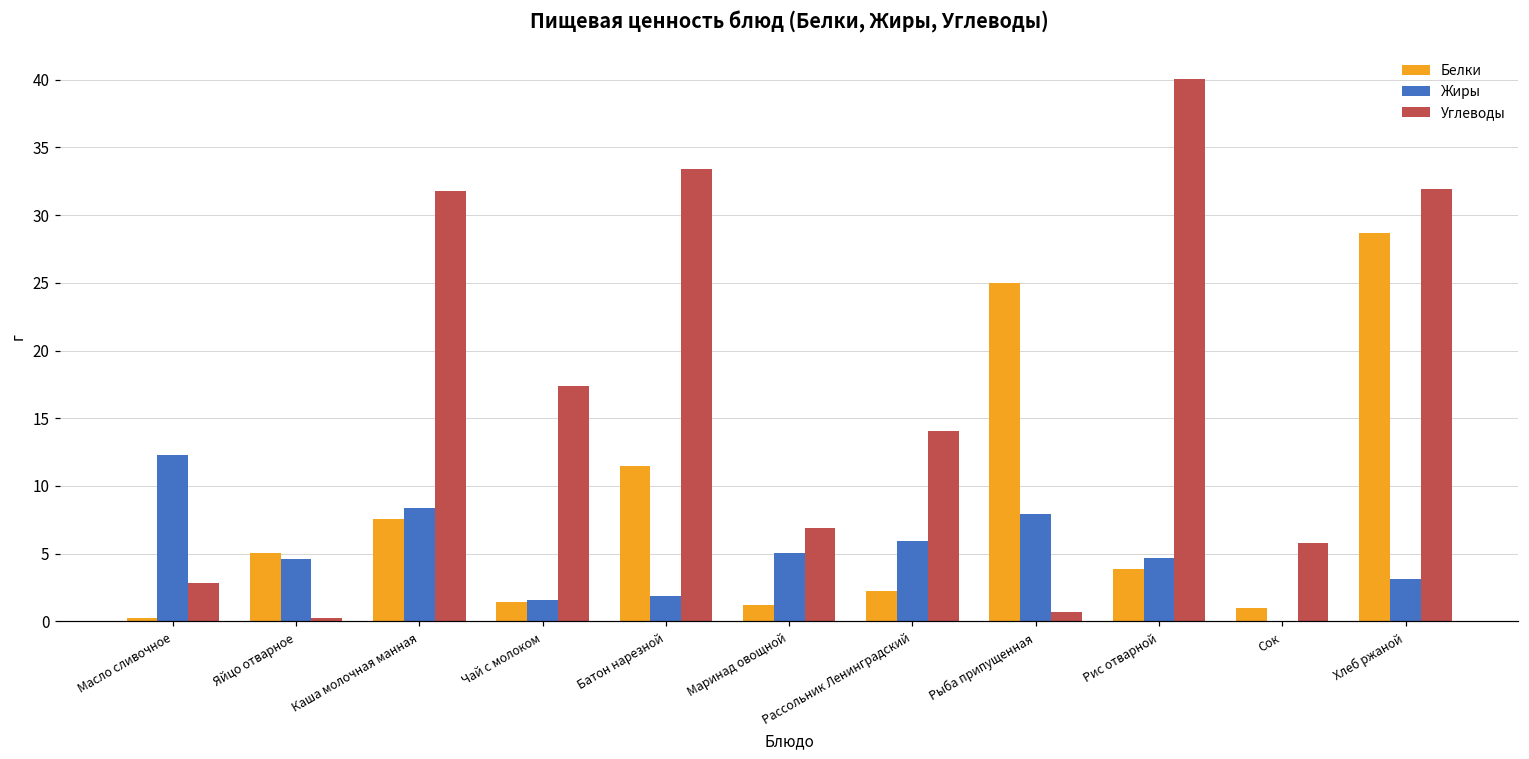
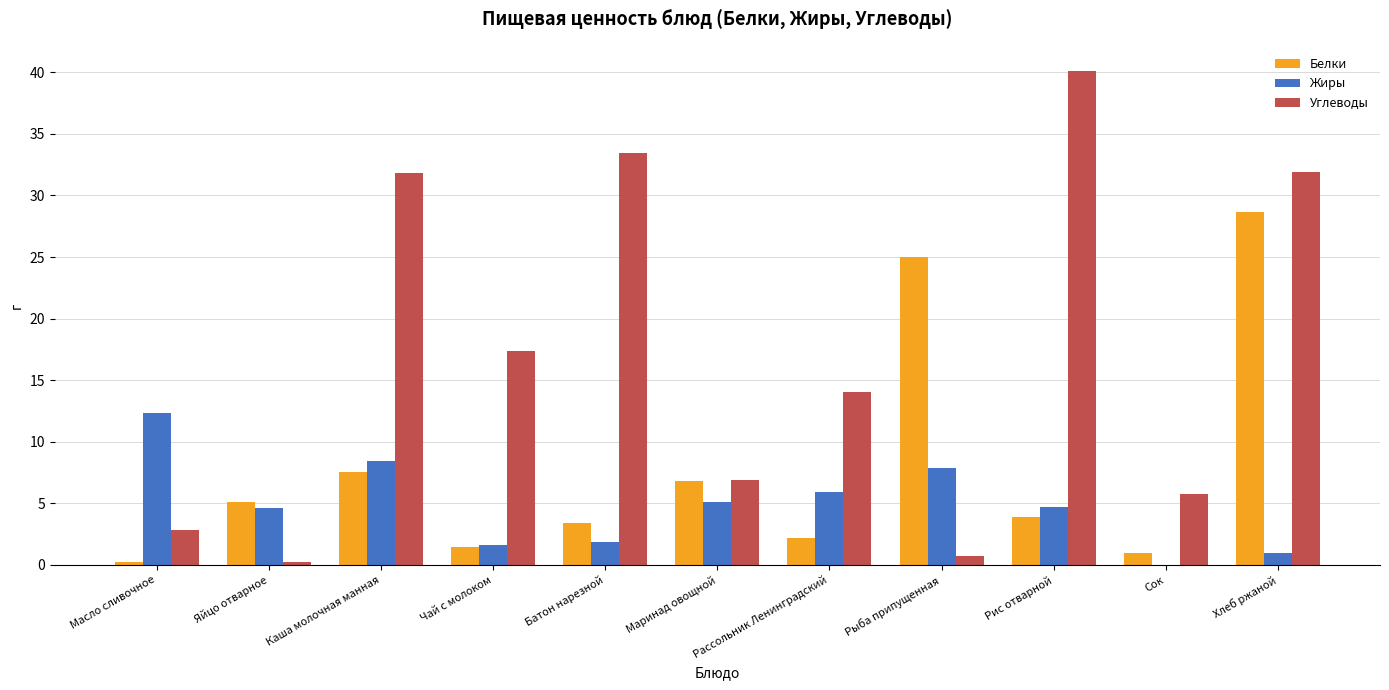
  {
    "Белки": {
      "Масло сливочное": 0.3,
      "Яйцо отварное": 5.1,
      "Каша молочная манная": 7.5,
      "Чай с молоком": 1.5,
-     "Батон нарезной": 11.5,
-     "Маринад овощной": 1.2,
+     "Батон нарезной": 3.4,
+     "Маринад овощной": 6.8,
      "Рассольник Ленинградский": 2.2,
      "Рыба припущенная": 25.0,
      "Рис отварной": 3.9,
      "Сок": 1.0,
      "Хлеб ржаной": 28.7
    },
    "Жиры": {
      "Масло сливочное": 12.3,
      "Яйцо отварное": 4.6,
      "Каша молочная манная": 8.4,
      "Чай с молоком": 1.6,
      "Батон нарезной": 1.9,
      "Маринад овощной": 5.1,
      "Рассольник Ленинградский": 6.0,
      "Рыба припущенная": 7.9,
      "Рис отварной": 4.7,
      "Сок": 0.0,
-     "Хлеб ржаной": 3.2
+     "Хлеб ржаной": 1.0
    },
    "Углеводы": {
      "Масло сливочное": 2.8,
      "Яйцо отварное": 0.3,
      "Каша молочная манная": 31.8,
      "Чай с молоком": 17.4,
      "Батон нарезной": 33.4,
      "Маринад овощной": 6.9,
      "Рассольник Ленинградский": 14.1,
      "Рыба припущенная": 0.7,
      "Рис отварной": 40.1,
      "Сок": 5.8,
      "Хлеб ржаной": 31.9
    }
  }
